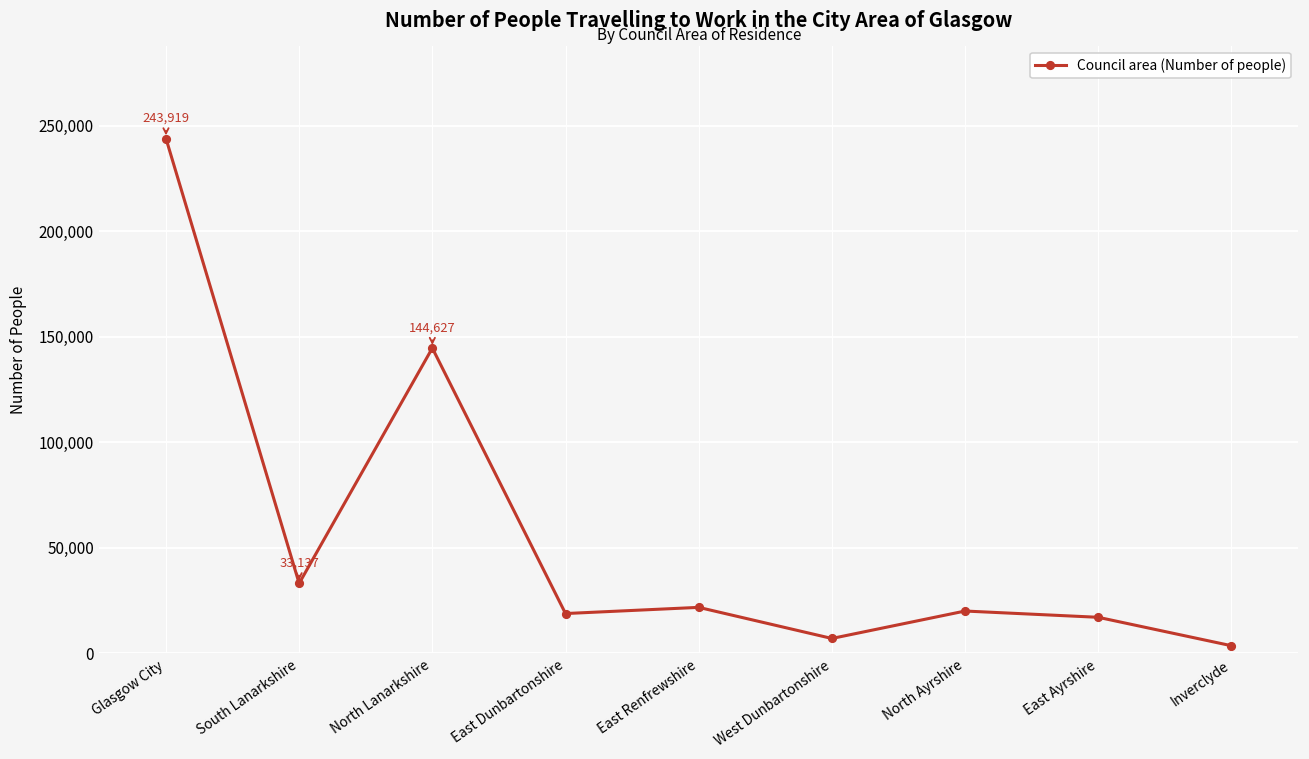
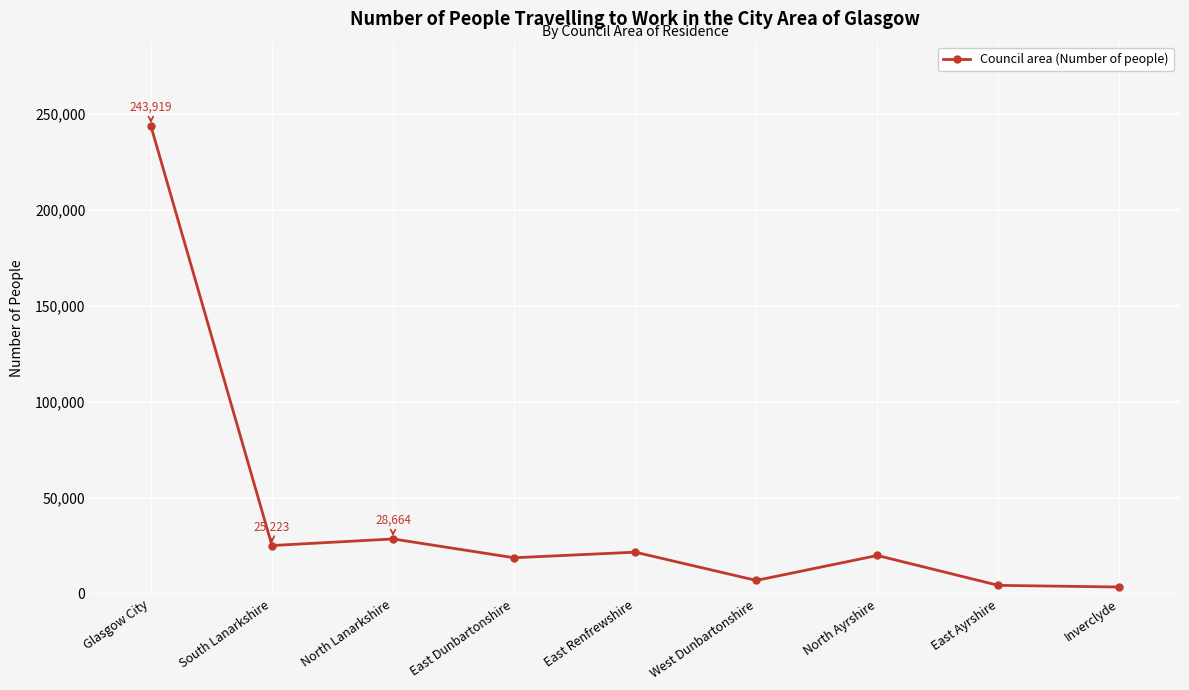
  {
    "Glasgow City": "243,919",
-   "South Lanarkshire": "33,137",
-   "North Lanarkshire": "144,627",
-   "East Ayrshire": "17,000"
+   "South Lanarkshire": "25,223",
+   "North Lanarkshire": "28,664",
+   "East Ayrshire": "4,000"
  }
